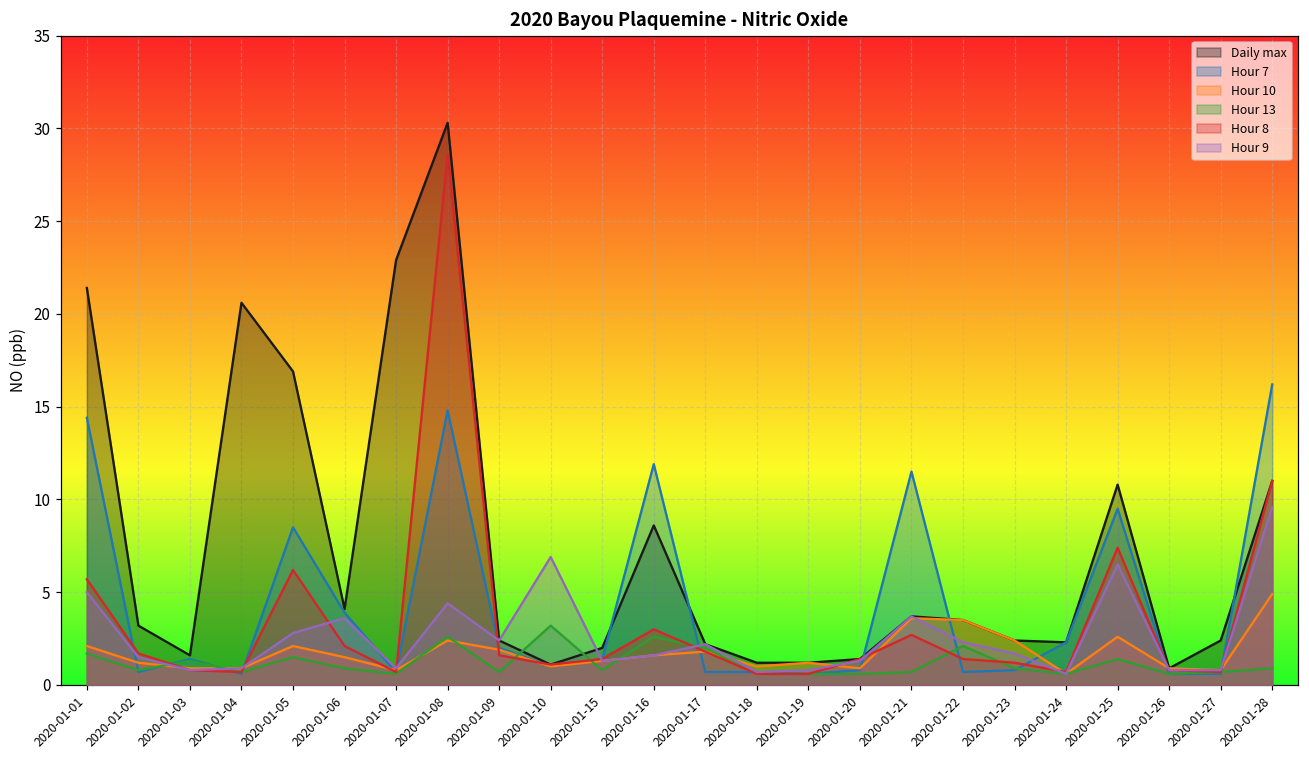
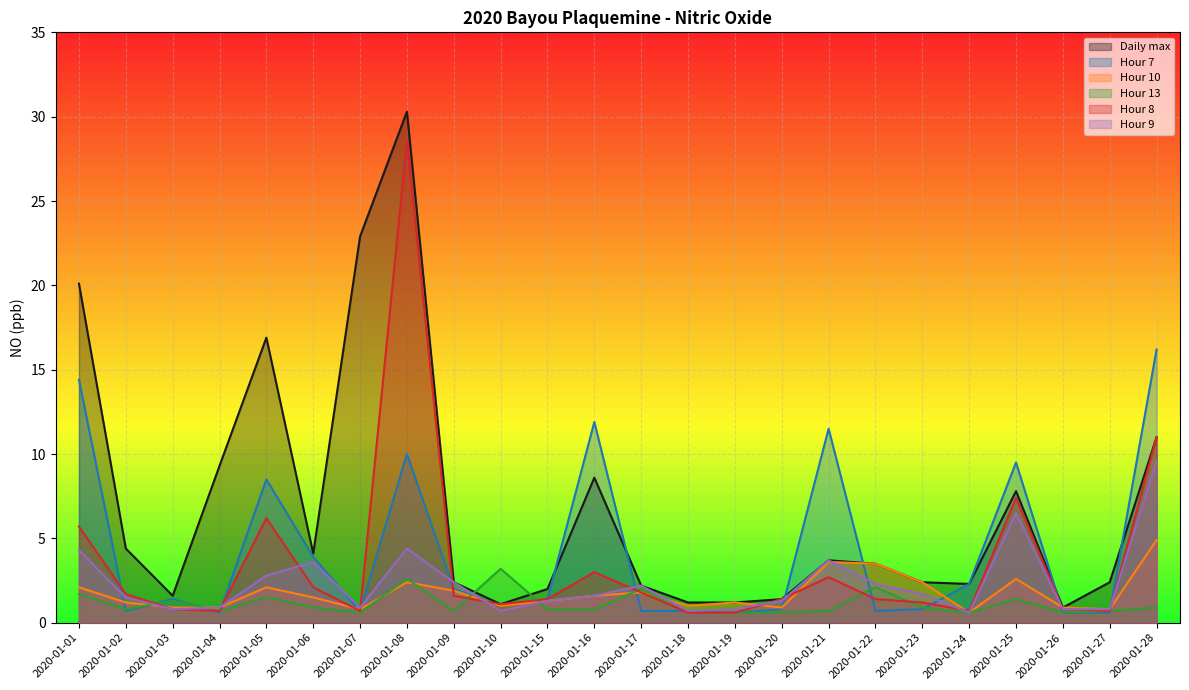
  {
    "Daily max": {
-     "2020-01-01": 21.4,
-     "2020-01-02": 3.2,
+     "2020-01-01": 20.1,
+     "2020-01-02": 4.4,
      "2020-01-03": 1.6,
-     "2020-01-04": 20.6,
+     "2020-01-04": 9.3,
      "2020-01-05": 16.9,
      "2020-01-06": 4.1,
      "2020-01-07": 22.9,
      "2020-01-08": 30.3,
      "2020-01-15": 2.0,
      "2020-01-16": 8.6,
      "2020-01-18": 1.2,
-     "2020-01-25": 10.8,
+     "2020-01-25": 7.8,
      "2020-01-27": 2.4
    },
    "Hour 7": {
      "2020-01-01": 14.4,
      "2020-01-05": 8.5,
      "2020-01-06": 3.9,
-     "2020-01-08": 14.8,
+     "2020-01-08": 10.0,
      "2020-01-16": 11.9,
      "2020-01-17": 0.7,
      "2020-01-21": 11.5,
      "2020-01-22": 0.7,
      "2020-01-25": 9.5,
      "2020-01-28": 16.2
    },
    "Hour 13": {
      "2020-01-01": 1.7,
      "2020-01-05": 1.5,
      "2020-01-06": 0.9,
      "2020-01-08": 2.6,
      "2020-01-09": 0.7,
      "2020-01-10": 3.2,
      "2020-01-15": 0.8,
-     "2020-01-16": 2.6,
+     "2020-01-16": 0.8,
      "2020-01-17": 2.0,
      "2020-01-20": 0.6,
      "2020-01-21": 0.7,
      "2020-01-22": 2.1,
      "2020-01-25": 1.4,
      "2020-01-28": 0.9
    },
    "Hour 9": {
-     "2020-01-01": 5.0,
+     "2020-01-01": 4.3,
      "2020-01-02": 1.5,
      "2020-01-05": 2.8,
      "2020-01-06": 3.6,
      "2020-01-08": 4.4,
-     "2020-01-10": 6.9,
+     "2020-01-10": 0.7,
      "2020-01-19": 0.8,
      "2020-01-22": 2.3,
      "2020-01-23": 1.7,
      "2020-01-25": 6.5,
      "2020-01-28": 9.6
    }
  }
